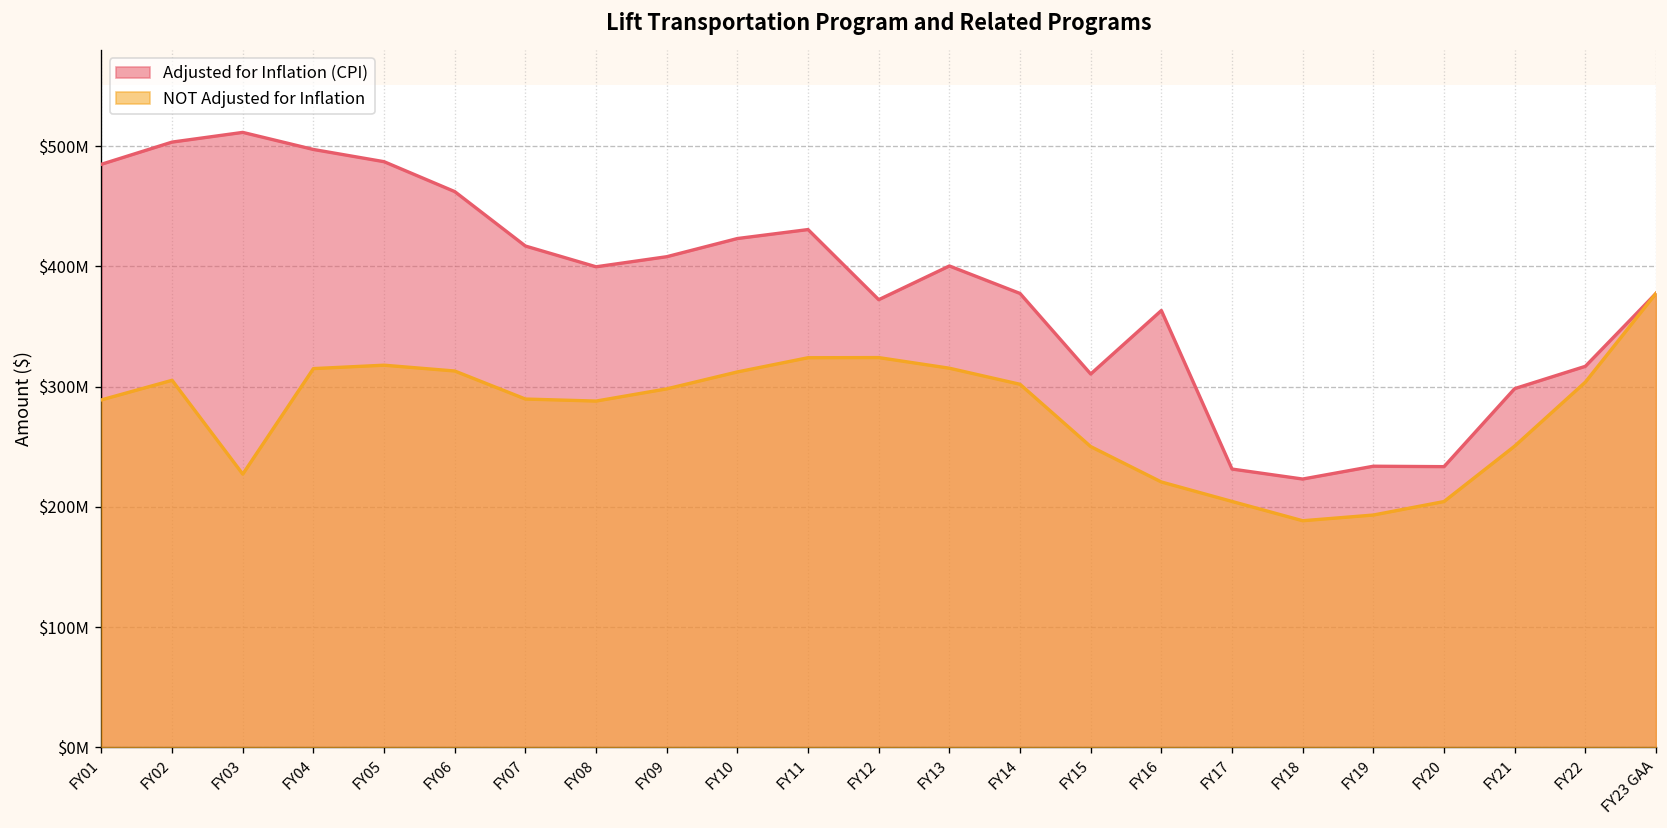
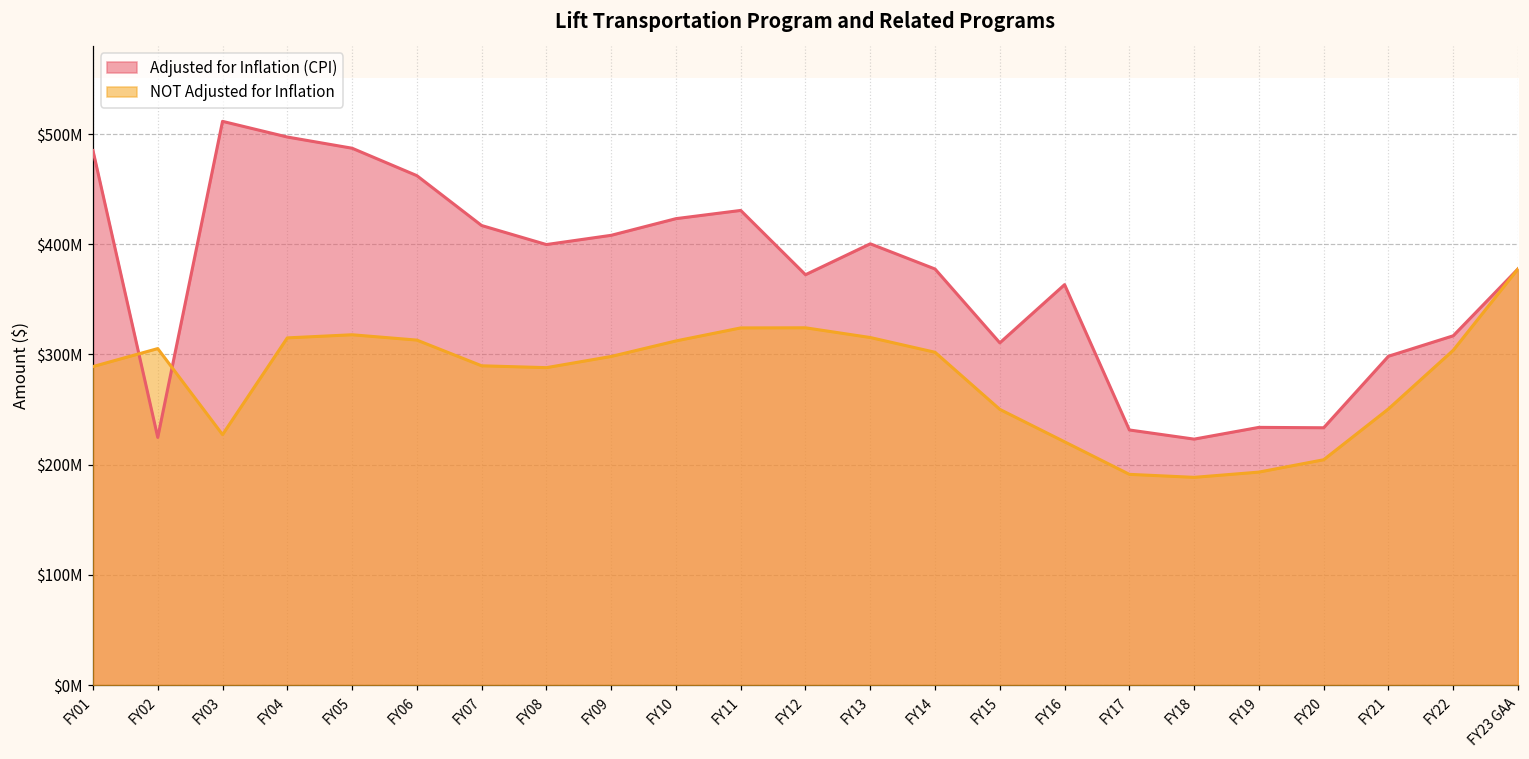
  {
    "Adjusted for Inflation (CPI)": {
      "FY01": "$485000000",
-     "FY02": "$503000000",
+     "FY02": "$225000000",
      "FY03": "$511000000",
      "FY04": "$497000000",
      "FY05": "$487000000",
      "FY06": "$462000000",
      "FY07": "$417000000",
      "FY08": "$400000000",
      "FY09": "$408000000",
      "FY10": "$423000000",
      "FY11": "$431000000",
      "FY12": "$372000000",
      "FY13": "$400000000",
      "FY14": "$378000000",
      "FY15": "$311000000",
      "FY16": "$363000000",
      "FY17": "$231000000",
      "FY18": "$223000000",
      "FY19": "$234000000",
      "FY20": "$233000000",
      "FY21": "$298000000",
      "FY22": "$317000000"
    },
    "NOT Adjusted for Inflation": {
      "FY01": "$289000000",
      "FY02": "$305000000",
      "FY03": "$227000000",
      "FY04": "$315000000",
      "FY05": "$318000000",
      "FY06": "$313000000",
      "FY07": "$290000000",
      "FY08": "$288000000",
      "FY09": "$298000000",
      "FY10": "$312000000",
      "FY11": "$324000000",
      "FY12": "$324000000",
      "FY13": "$315000000",
      "FY14": "$302000000",
      "FY15": "$250000000",
      "FY16": "$221000000",
-     "FY17": "$205000000",
+     "FY17": "$191000000",
      "FY18": "$188000000",
      "FY19": "$193000000",
      "FY20": "$204000000",
      "FY21": "$251000000",
      "FY22": "$304000000"
    }
  }
